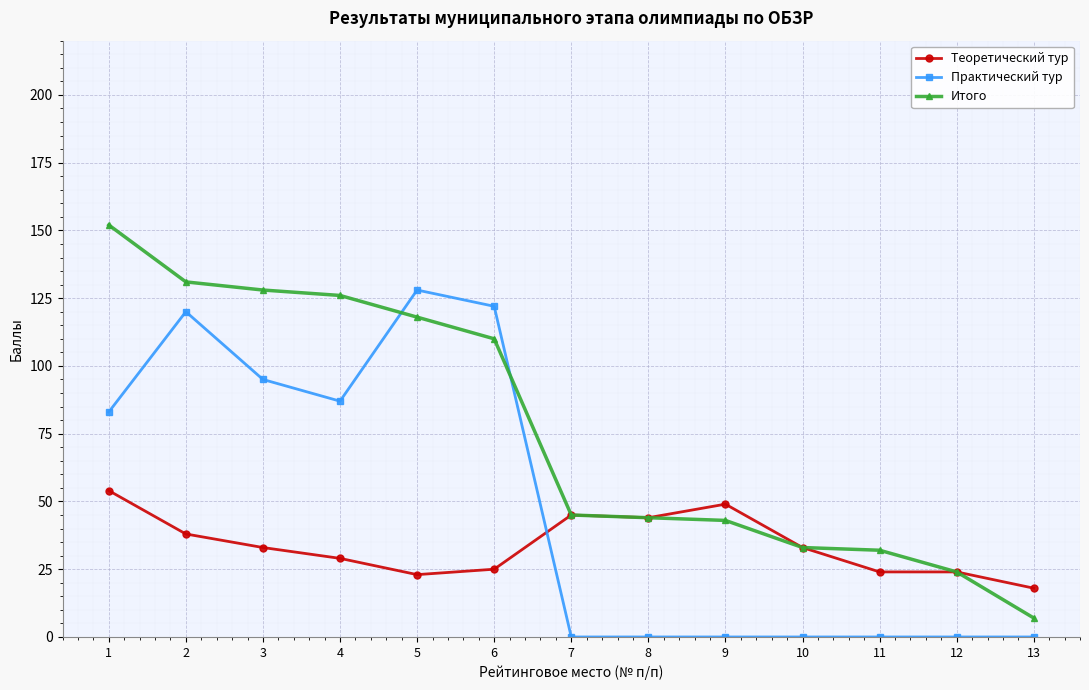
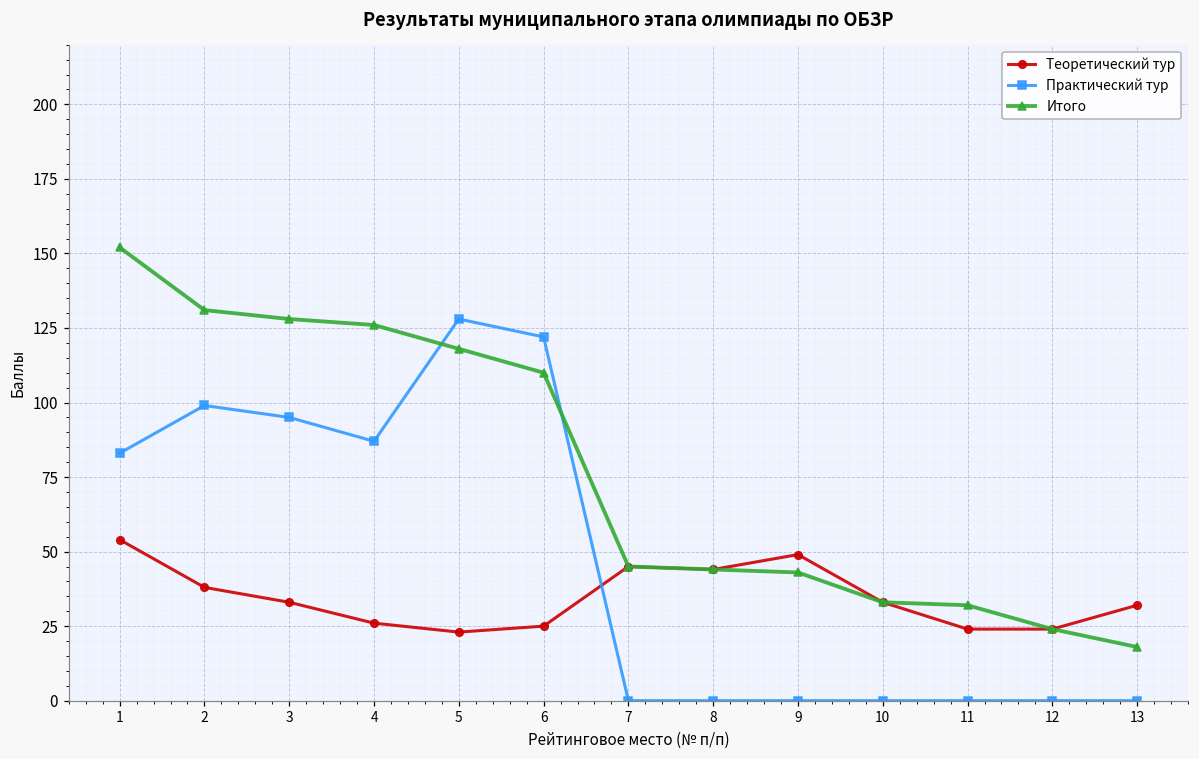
  {
    "Теоретический тур": {
      "1": 54,
      "2": 38,
      "3": 33,
-     "4": 29,
+     "4": 26,
      "5": 23,
      "6": 25,
      "9": 49,
      "11": 24,
-     "13": 18
+     "13": 32
    },
    "Практический тур": {
      "1": 83,
-     "2": 120,
+     "2": 99,
      "3": 95,
      "4": 87,
      "5": 128,
      "6": 122,
      "7": 0,
      "8": 0,
      "9": 0,
      "10": 0,
      "11": 0,
      "12": 0,
      "13": 0
    },
    "Итого": {
      "1": 152,
      "2": 131,
      "3": 128,
      "4": 126,
      "5": 118,
      "6": 110,
      "9": 43,
      "11": 32,
-     "13": 7
+     "13": 18
    }
  }
